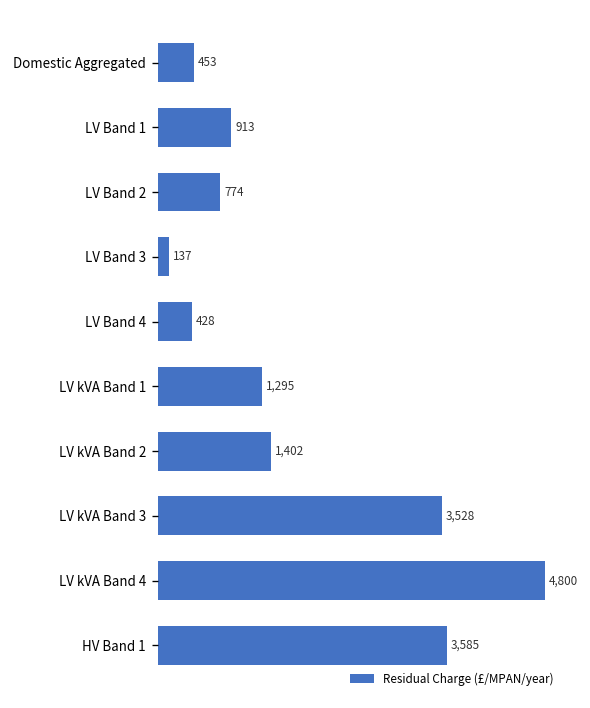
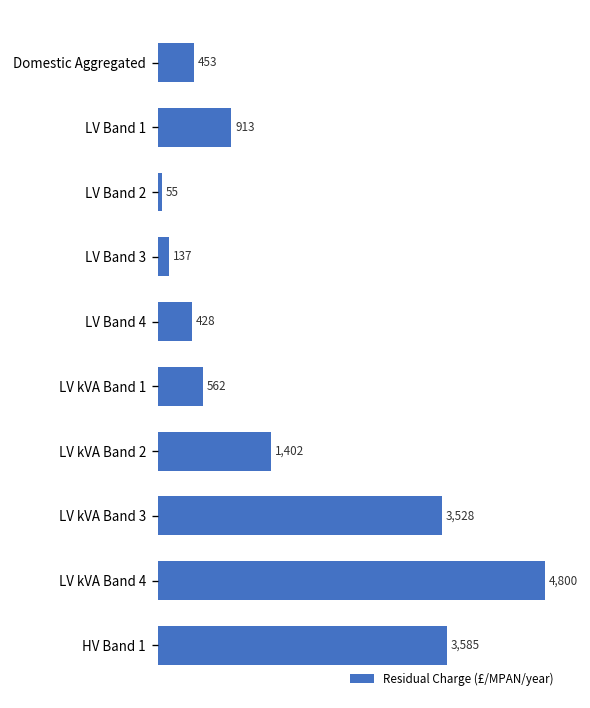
  {
    "Domestic Aggregated": "453",
    "LV Band 1": "913",
-   "LV Band 2": "774",
+   "LV Band 2": "55",
    "LV Band 3": "137",
    "LV Band 4": "428",
-   "LV kVA Band 1": "1,295",
+   "LV kVA Band 1": "562",
    "LV kVA Band 2": "1,402",
    "LV kVA Band 3": "3,528",
    "LV kVA Band 4": "4,800",
    "HV Band 1": "3,585"
  }
